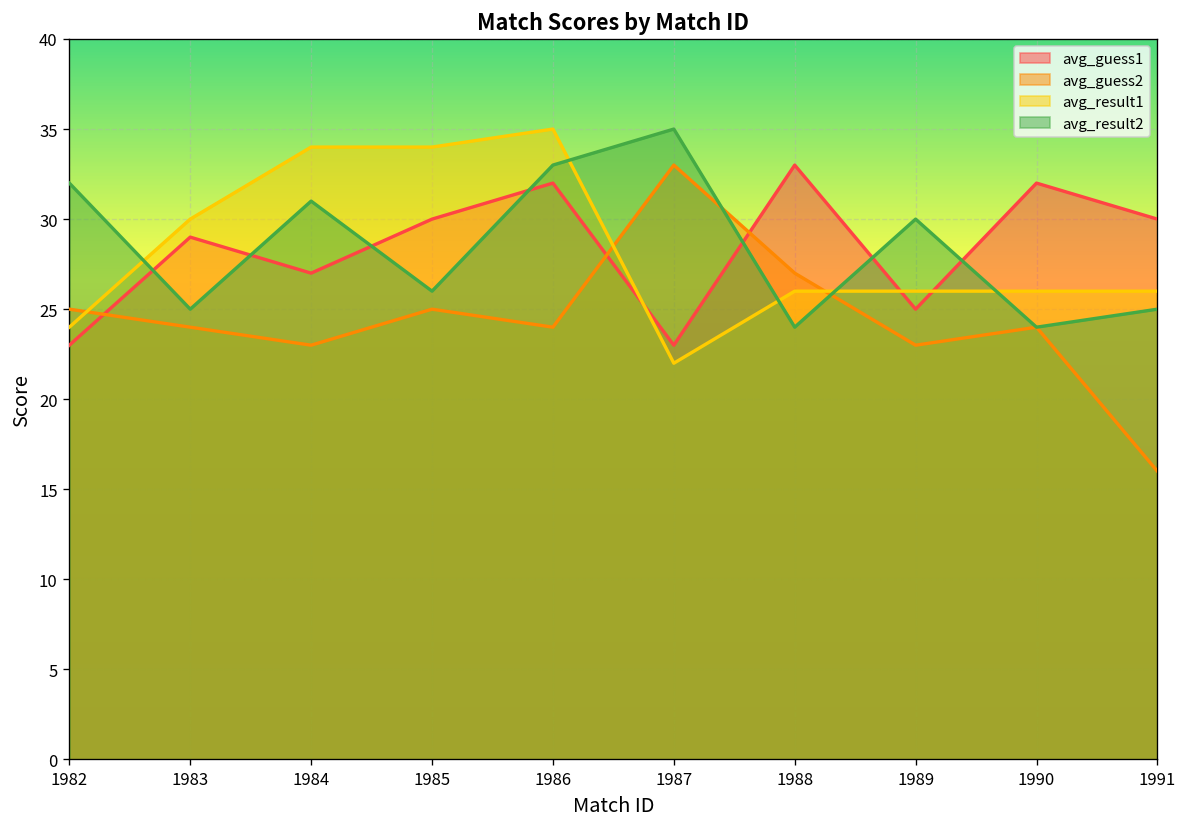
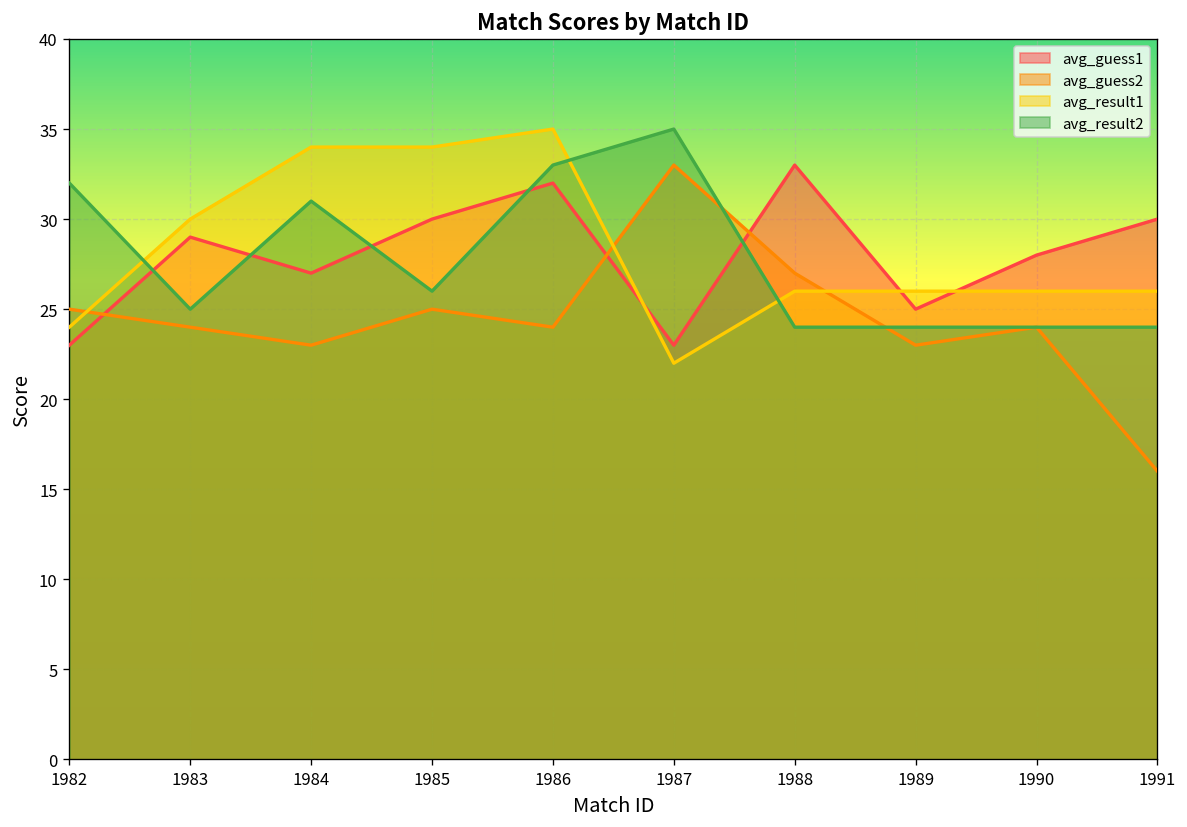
  {
    "avg_guess1": {
      "1982": 23,
      "1983": 29,
      "1984": 27,
      "1985": 30,
      "1986": 32,
      "1987": 23,
      "1988": 33,
      "1989": 25,
-     "1990": 32,
+     "1990": 28,
      "1991": 30
    },
    "avg_result2": {
      "1982": 32,
      "1983": 25,
      "1984": 31,
      "1985": 26,
      "1986": 33,
      "1987": 35,
      "1988": 24,
-     "1989": 30,
-     "1991": 25
+     "1989": 24,
+     "1991": 24
    }
  }
